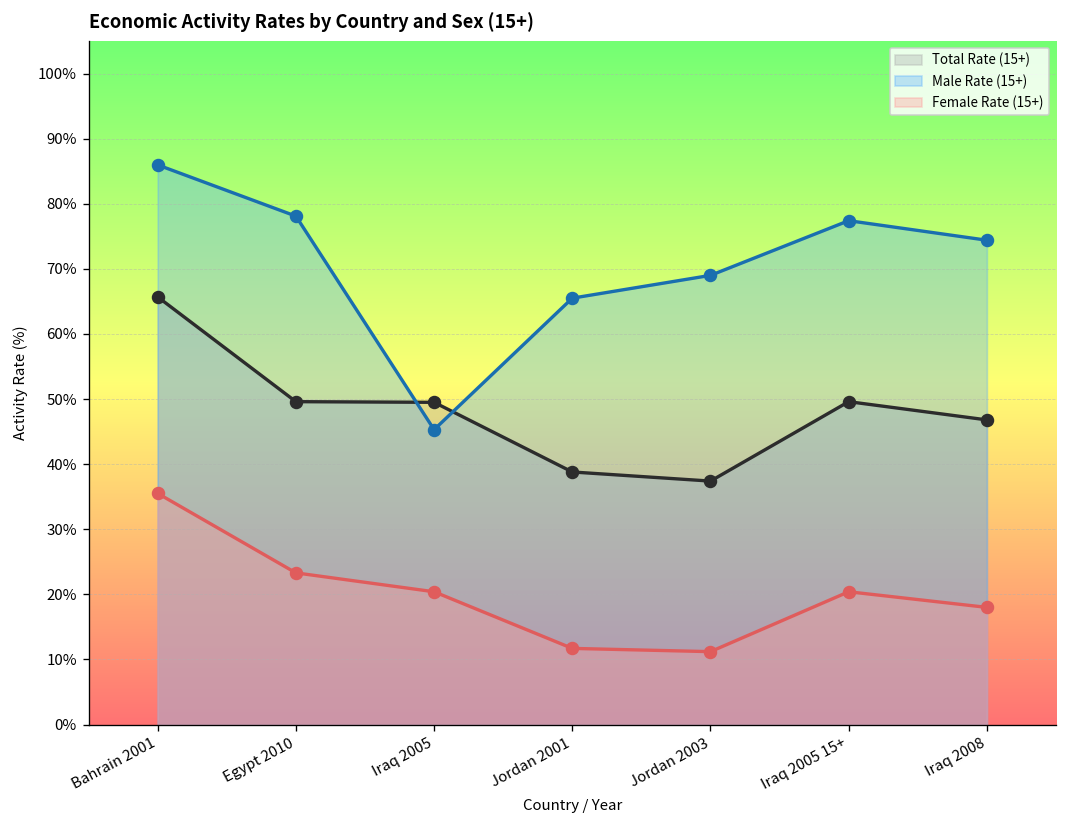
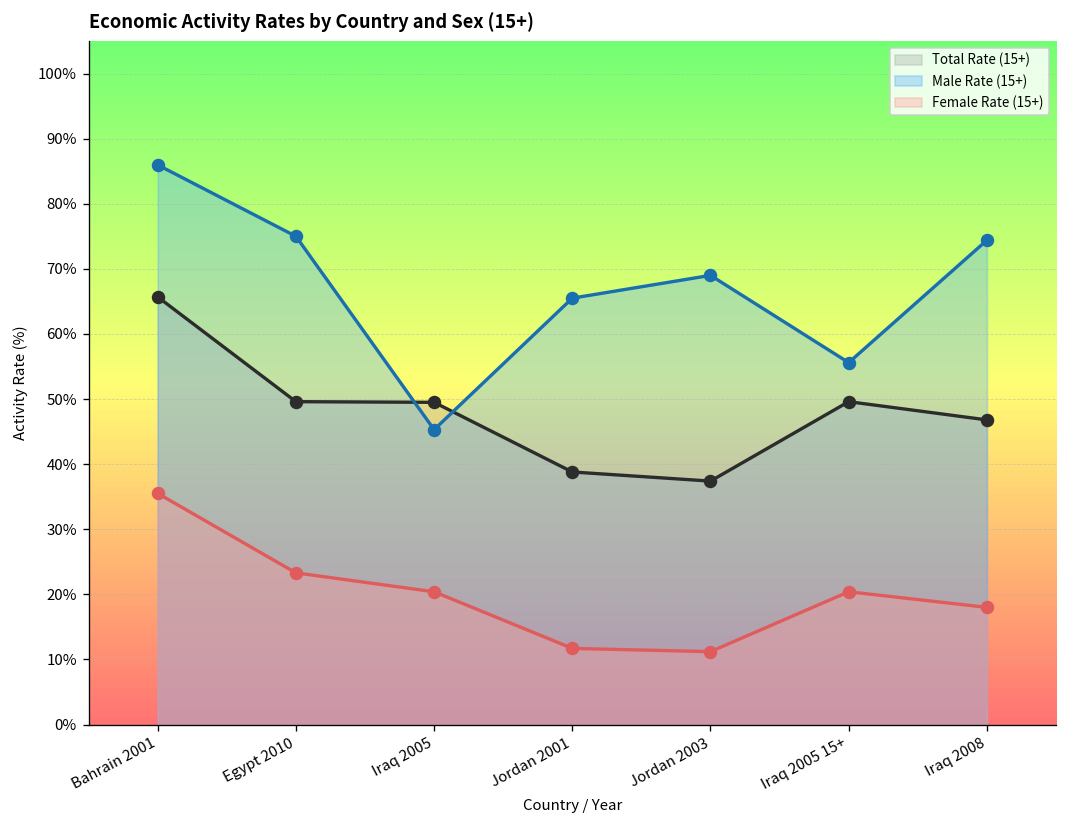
  {
    "Male Rate (15+)": {
      "Bahrain 2001": "86%",
-     "Egypt 2010": "78%",
+     "Egypt 2010": "75%",
      "Iraq 2005": "45%",
      "Jordan 2001": "66%",
      "Jordan 2003": "69%",
-     "Iraq 2005 15+": "77%",
+     "Iraq 2005 15+": "56%",
      "Iraq 2008": "74%"
    }
  }
